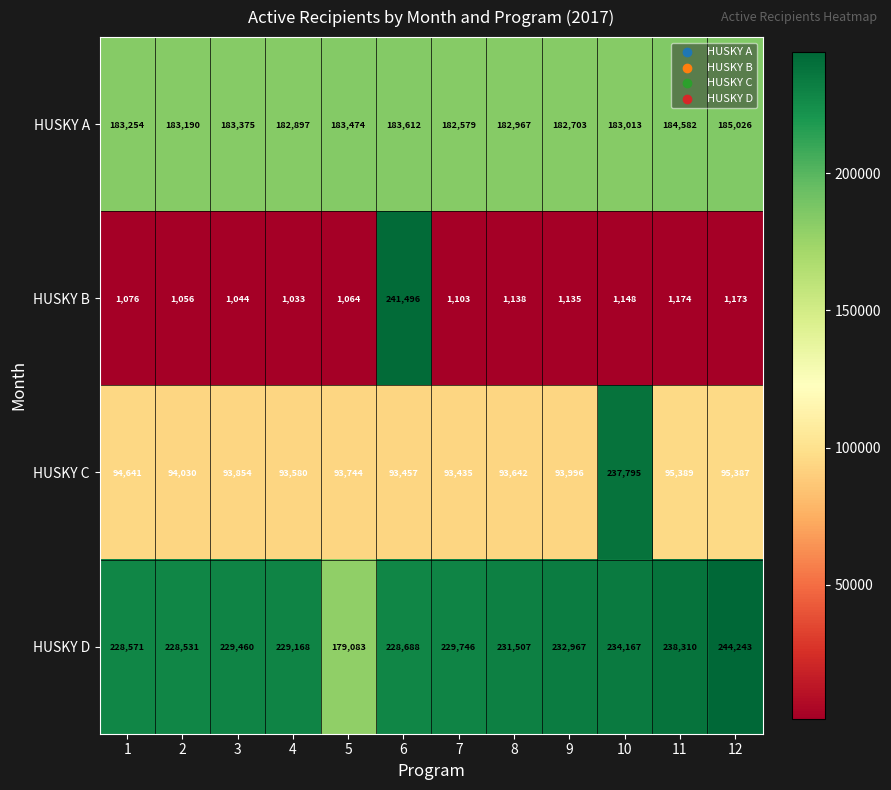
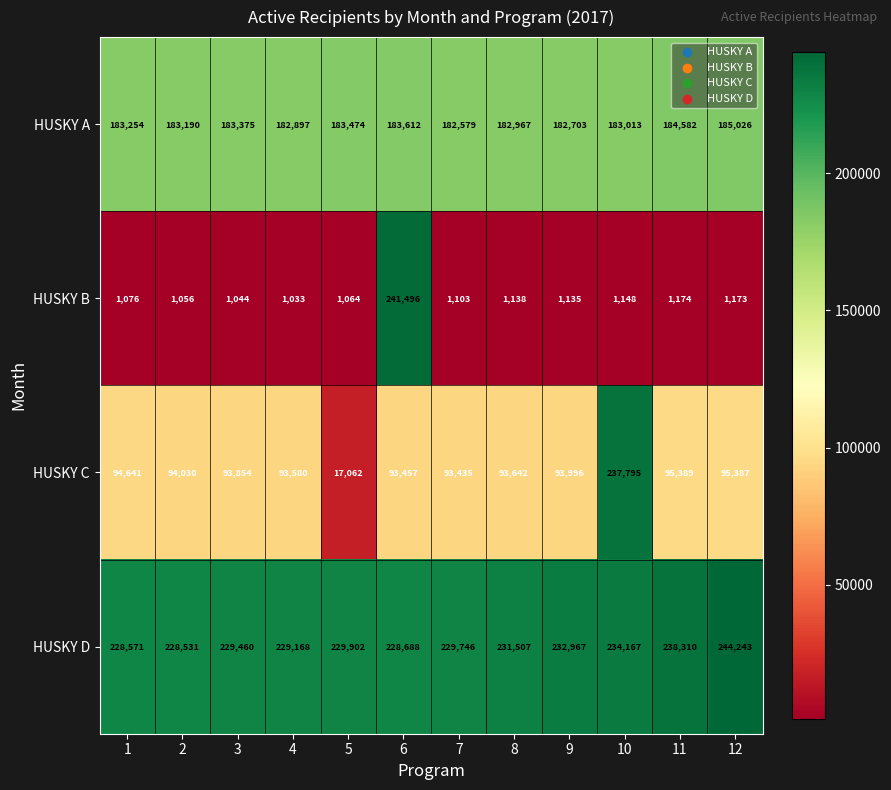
  {
    "HUSKY A": {
      "1": "183,254",
      "2": "183,190",
      "3": "183,375",
      "4": "182,897",
      "5": "183,474",
      "6": "183,612",
      "7": "182,579",
      "8": "182,967",
      "9": "182,703",
      "10": "183,013",
      "11": "184,582",
      "12": "185,026"
    },
    "HUSKY B": {
      "1": "1,076",
      "2": "1,056",
      "3": "1,044",
      "4": "1,033",
      "5": "1,064",
      "6": "241,496",
      "7": "1,103",
      "8": "1,138",
      "9": "1,135",
      "10": "1,148",
      "11": "1,174",
      "12": "1,173"
    },
    "HUSKY C": {
      "1": "94,641",
      "2": "94,030",
      "3": "93,854",
      "4": "93,580",
-     "5": "93,744",
+     "5": "17,062",
      "6": "93,457",
      "7": "93,435",
      "8": "93,642",
      "9": "93,996",
      "10": "237,795",
      "11": "95,389",
      "12": "95,387"
    },
    "HUSKY D": {
      "1": "228,571",
      "2": "228,531",
      "3": "229,460",
      "4": "229,168",
-     "5": "179,083",
+     "5": "229,902",
      "6": "228,688",
      "7": "229,746",
      "8": "231,507",
      "9": "232,967",
      "10": "234,167",
      "11": "238,310",
      "12": "244,243"
    }
  }
